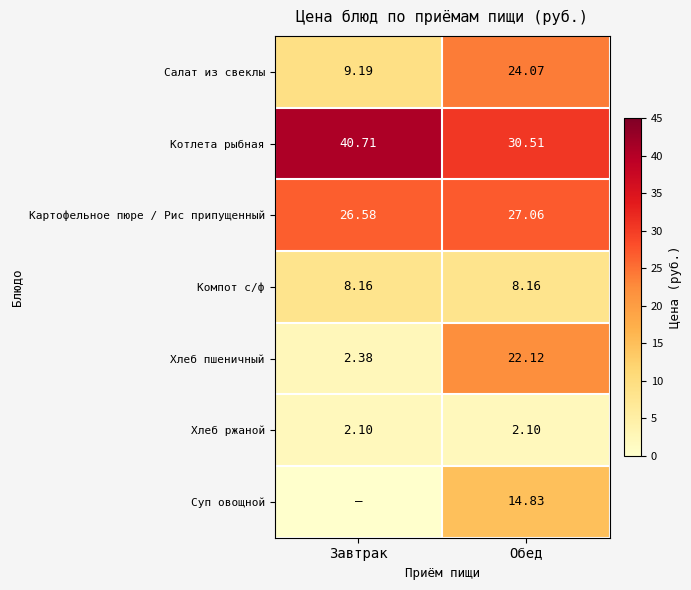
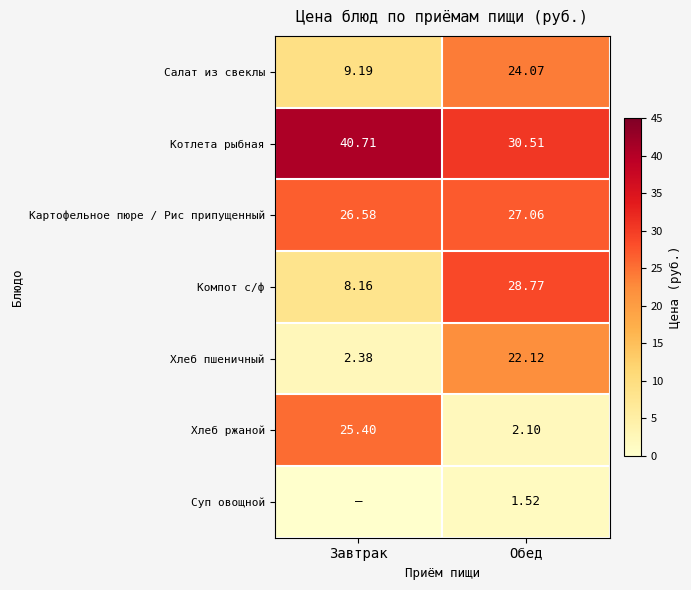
  {
    "Салат из свеклы": {
      "Завтрак": 9.19,
      "Обед": 24.07
    },
    "Котлета рыбная": {
      "Завтрак": 40.71,
      "Обед": 30.51
    },
    "Картофельное пюре / Рис припущенный": {
      "Завтрак": 26.58,
      "Обед": 27.06
    },
    "Компот с/ф": {
      "Завтрак": 8.16,
-     "Обед": 8.16
+     "Обед": 28.77
    },
    "Хлеб пшеничный": {
      "Завтрак": 2.38,
      "Обед": 22.12
    },
    "Хлеб ржаной": {
-     "Завтрак": 2.10,
+     "Завтрак": 25.40,
      "Обед": 2.10
    },
    "Суп овощной": {
-     "Обед": 14.83
+     "Обед": 1.52
    }
  }
